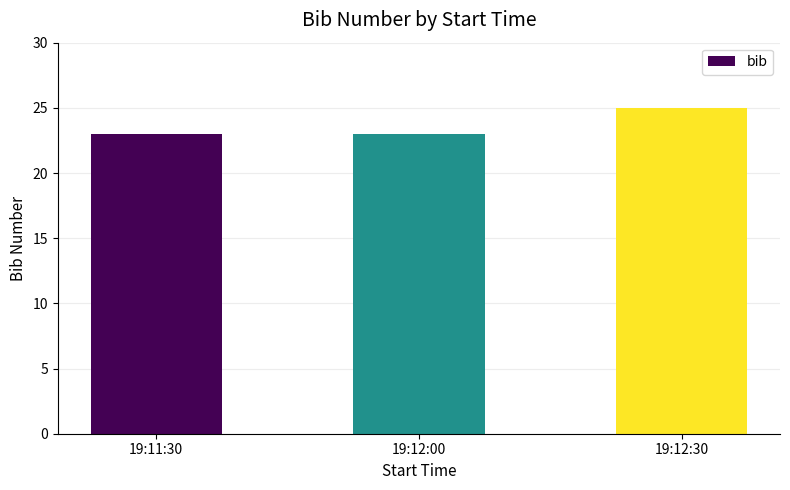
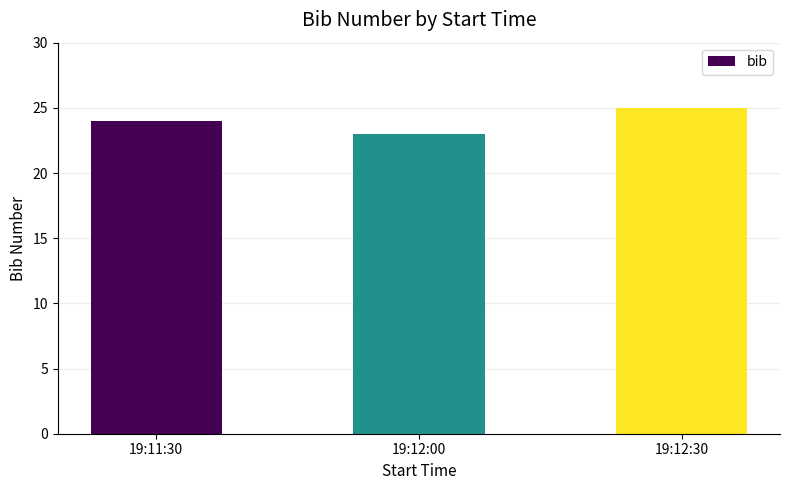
  {
-   "19:11:30": 23,
+   "19:11:30": 24,
    "19:12:00": 23,
    "19:12:30": 25
  }
